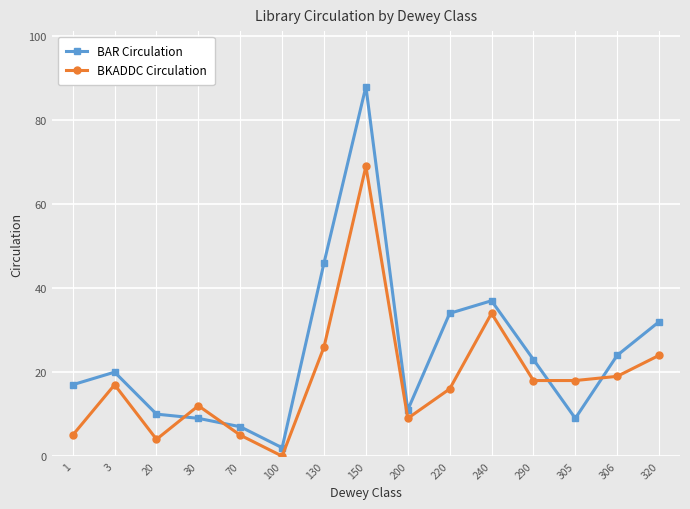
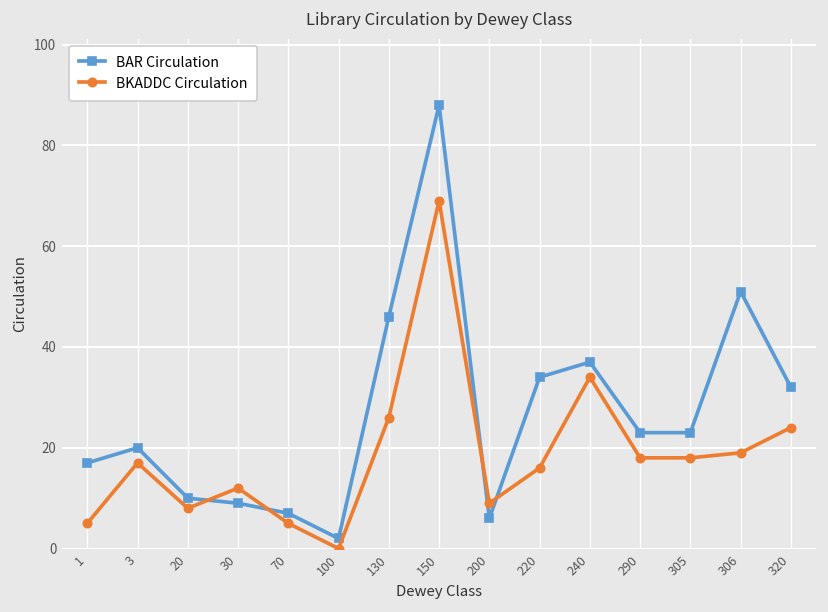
  {
    "BAR Circulation": {
      "1": 17,
      "3": 20,
      "20": 10,
      "30": 9,
      "70": 7,
      "100": 2,
      "130": 46,
      "150": 88,
-     "200": 11,
+     "200": 6,
      "220": 34,
      "240": 37,
      "290": 23,
-     "305": 9,
-     "306": 24,
+     "305": 23,
+     "306": 51,
      "320": 32
    },
    "BKADDC Circulation": {
      "1": 5,
      "3": 17,
-     "20": 4,
+     "20": 8,
      "30": 12,
      "70": 5,
      "100": 0,
      "130": 26,
      "150": 69,
      "200": 9,
      "220": 16,
      "240": 34,
      "290": 18,
      "305": 18,
      "306": 19,
      "320": 24
    }
  }
